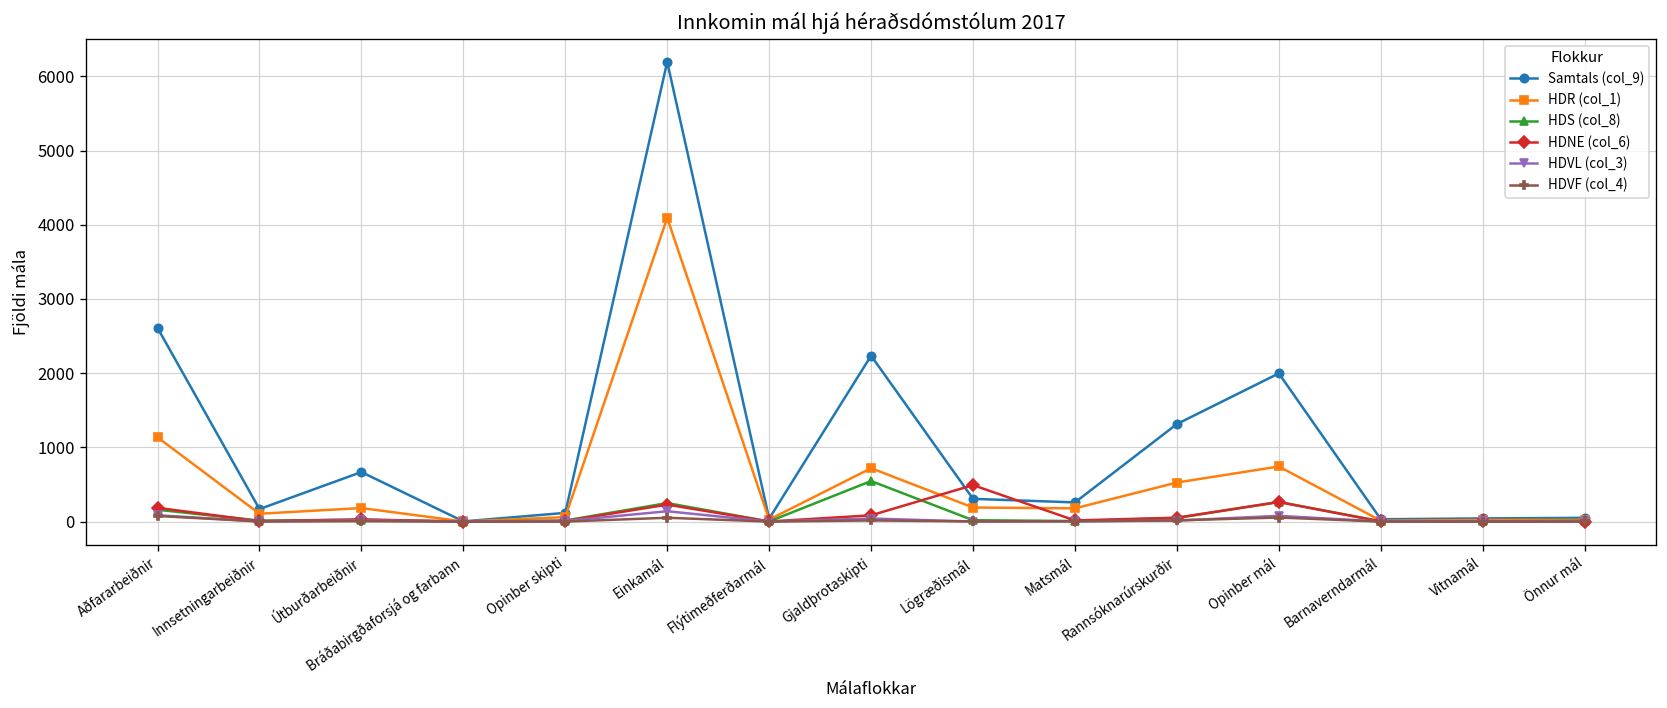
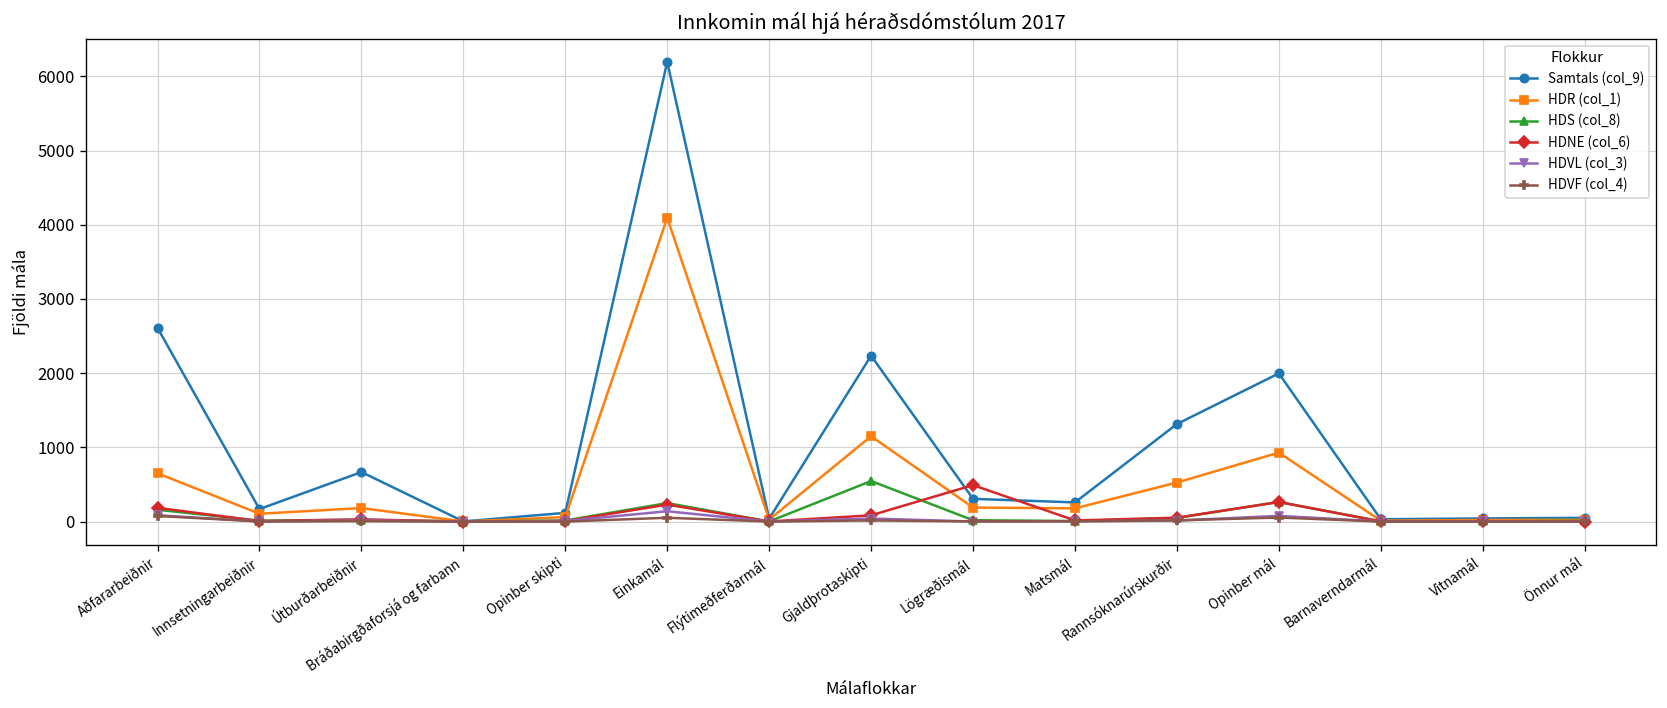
  {
    "Samtals (col_9)": {
      "Aðfararbeiðnir": 2600,
      "Innsetningarbeiðnir": 200,
      "Útburðarbeiðnir": 700,
      "Opinber skipti": 100,
      "Einkamál": 6200,
      "Gjaldþrotaskipti": 2200,
      "Lögræðismál": 300,
      "Matsmál": 300,
      "Rannsóknarúrskurðir": 1300,
      "Opinber mál": 2000
    },
    "HDR (col_1)": {
-     "Aðfararbeiðnir": 1100,
+     "Aðfararbeiðnir": 700,
      "Innsetningarbeiðnir": 100,
      "Útburðarbeiðnir": 200,
      "Opinber skipti": 100,
      "Einkamál": 4100,
-     "Gjaldþrotaskipti": 700,
+     "Gjaldþrotaskipti": 1200,
      "Lögræðismál": 200,
      "Matsmál": 200,
      "Rannsóknarúrskurðir": 500,
-     "Opinber mál": 700
+     "Opinber mál": 900
    },
    "HDS (col_8)": {
      "Gjaldþrotaskipti": 500
    },
    "HDNE (col_6)": {
      "Gjaldþrotaskipti": 100,
      "Lögræðismál": 500
    },
    "HDVL (col_3)": {
      "Einkamál": 100
    },
    "HDVF (col_4)": {
      "Einkamál": 100
    }
  }
